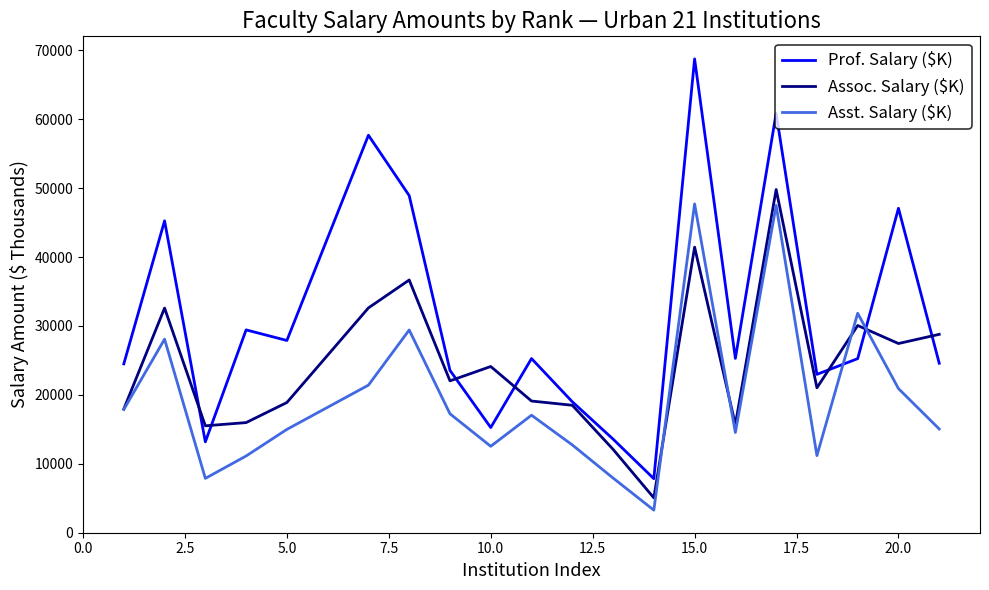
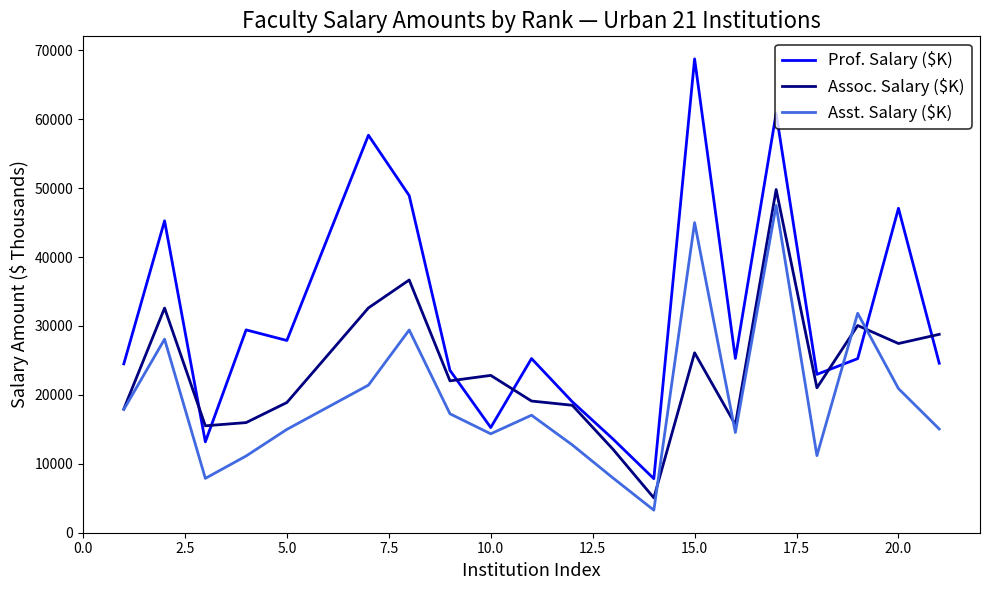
  {
    "Prof. Salary ($K)": {
      "5.0": 28000,
      "10.0": 15000,
      "15.0": 69000,
      "20.0": 47000
    },
    "Assoc. Salary ($K)": {
      "5.0": 19000,
-     "10.0": 24000,
-     "15.0": 41000,
+     "10.0": 23000,
+     "15.0": 26000,
      "20.0": 27000
    },
    "Asst. Salary ($K)": {
      "5.0": 15000,
-     "10.0": 13000,
-     "15.0": 48000,
+     "10.0": 14000,
+     "15.0": 45000,
      "20.0": 21000
    }
  }
